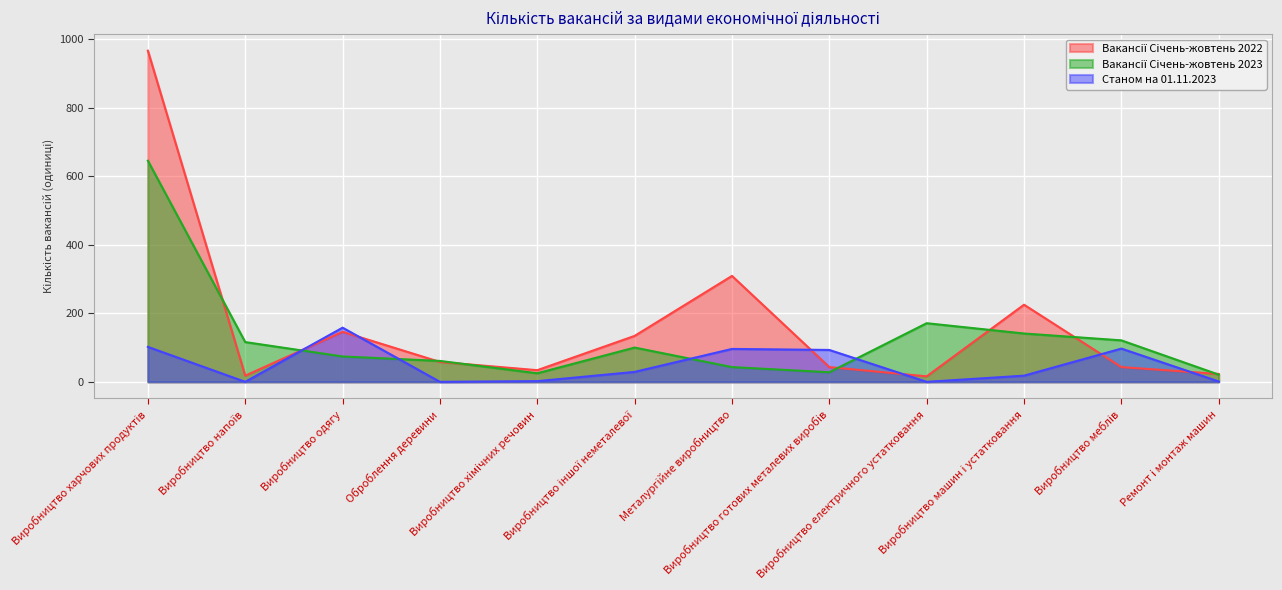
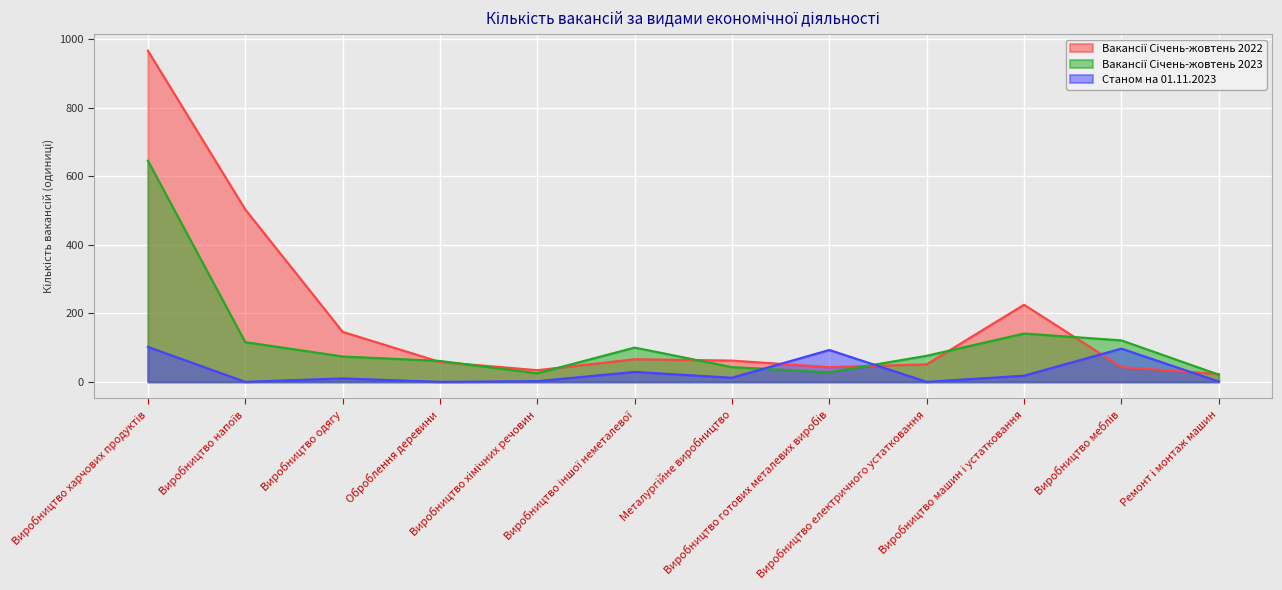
  {
    "Вакансії Січень-жовтень 2022": {
      "Виробництво харчових продуктів": 970,
-     "Виробництво напоїв": 20,
+     "Виробництво напоїв": 500,
      "Виробництво одягу": 150,
      "Виробництво хімічних речовин": 30,
-     "Виробництво іншої неметалевої": 130,
-     "Металургійне виробництво": 310,
+     "Виробництво іншої неметалевої": 70,
+     "Металургійне виробництво": 60,
      "Виробництво готових металевих виробів": 40,
-     "Виробництво електричного устатковання": 20,
+     "Виробництво електричного устатковання": 50,
      "Виробництво машин і устатковання": 230,
      "Виробництво меблів": 40
    },
    "Вакансії Січень-жовтень 2023": {
      "Виробництво харчових продуктів": 650,
      "Виробництво напоїв": 120,
      "Виробництво одягу": 70,
      "Виробництво хімічних речовин": 30,
      "Виробництво іншої неметалевої": 100,
      "Металургійне виробництво": 40,
      "Виробництво готових металевих виробів": 30,
-     "Виробництво електричного устатковання": 170,
+     "Виробництво електричного устатковання": 80,
      "Виробництво машин і устатковання": 140,
      "Виробництво меблів": 120
    },
    "Станом на 01.11.2023": {
      "Виробництво харчових продуктів": 100,
      "Виробництво напоїв": 0,
-     "Виробництво одягу": 160,
+     "Виробництво одягу": 10,
      "Оброблення деревини": 0,
      "Виробництво хімічних речовин": 0,
      "Виробництво іншої неметалевої": 30,
-     "Металургійне виробництво": 100,
+     "Металургійне виробництво": 10,
      "Виробництво готових металевих виробів": 90,
      "Виробництво електричного устатковання": 0,
      "Виробництво машин і устатковання": 20,
      "Виробництво меблів": 100,
      "Ремонт і монтаж машин": 0
    }
  }
